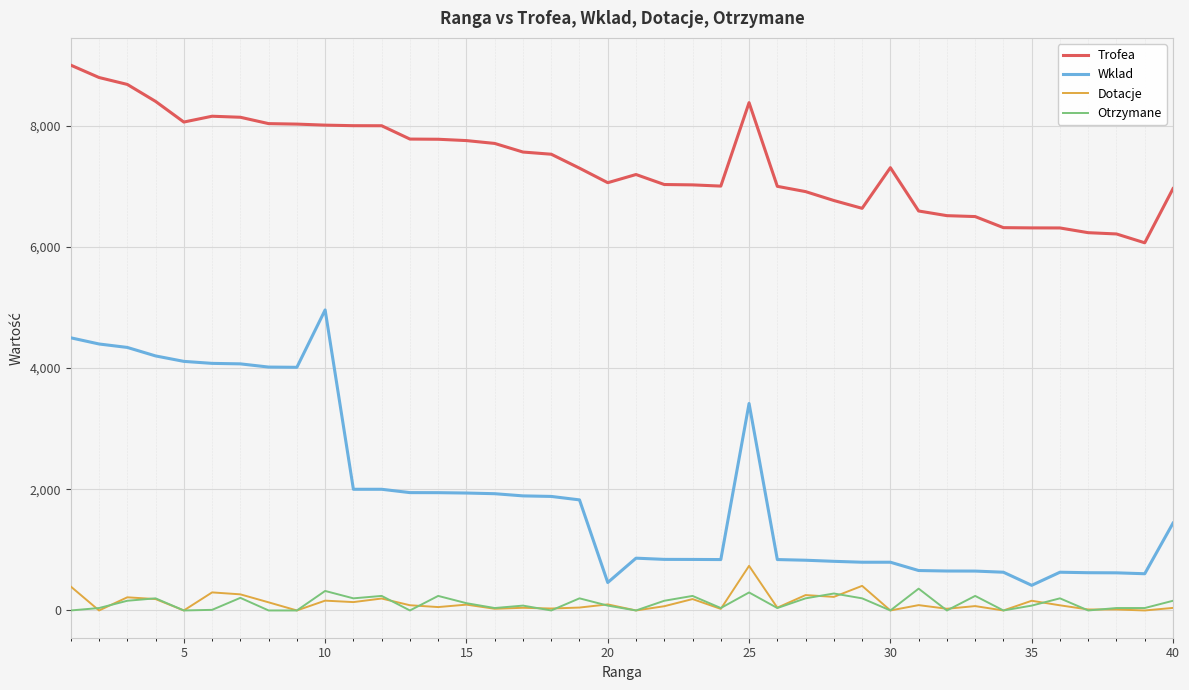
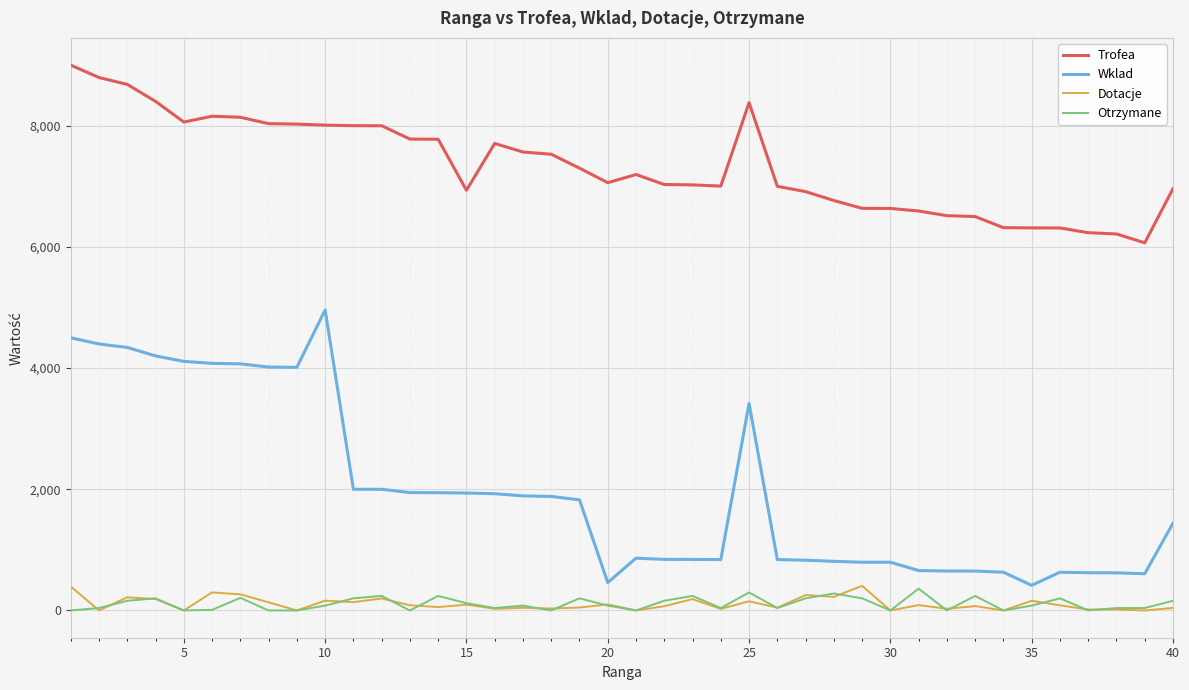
  {
    "Trofea": {
      "5": "8,100",
      "10": "8,000",
-     "15": "7,800",
+     "15": "6,900",
      "20": "7,100",
      "25": "8,400",
-     "30": "7,300",
+     "30": "6,600",
      "35": "6,300",
      "40": "7,000"
    },
    "Wklad": {
      "5": "4,100",
      "10": "5,000",
      "15": "1,900",
      "20": "500",
      "25": "3,400",
      "30": "800",
      "35": "400",
      "40": "1,400"
    },
    "Dotacje": {
      "10": "200",
-     "25": "700",
+     "25": "200",
      "35": "200",
      "40": "0"
    },
    "Otrzymane": {
-     "10": "300",
+     "10": "100",
      "25": "300",
      "35": "100",
      "40": "200"
    }
  }
